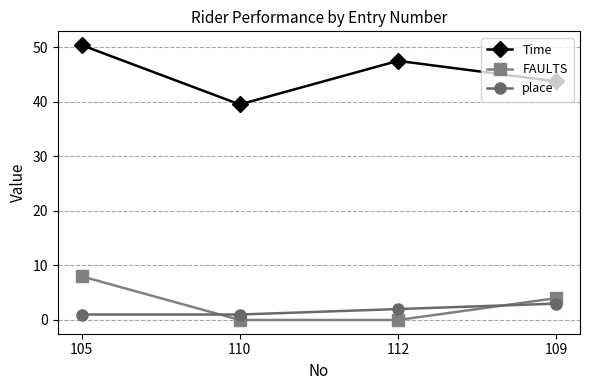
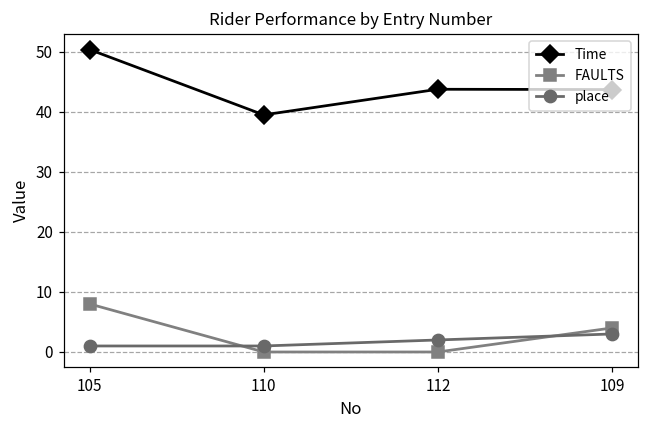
  {
    "Time": {
      "105": 50,
      "110": 40,
-     "112": 47
+     "112": 44
    }
  }
